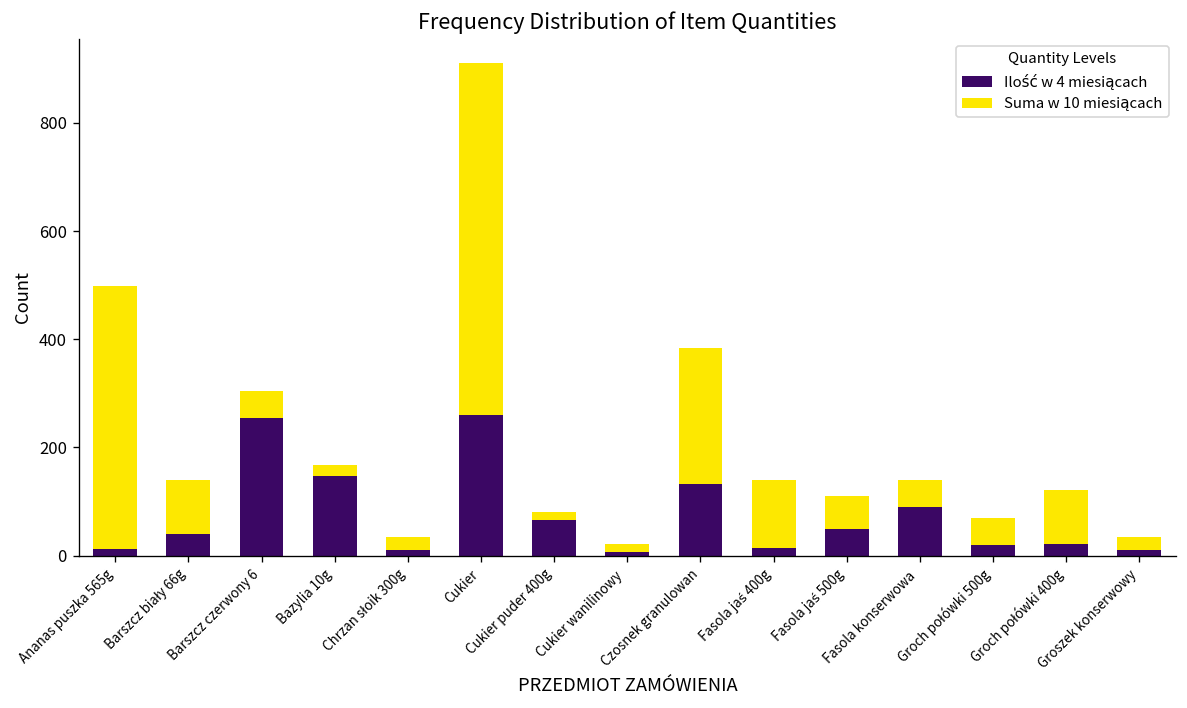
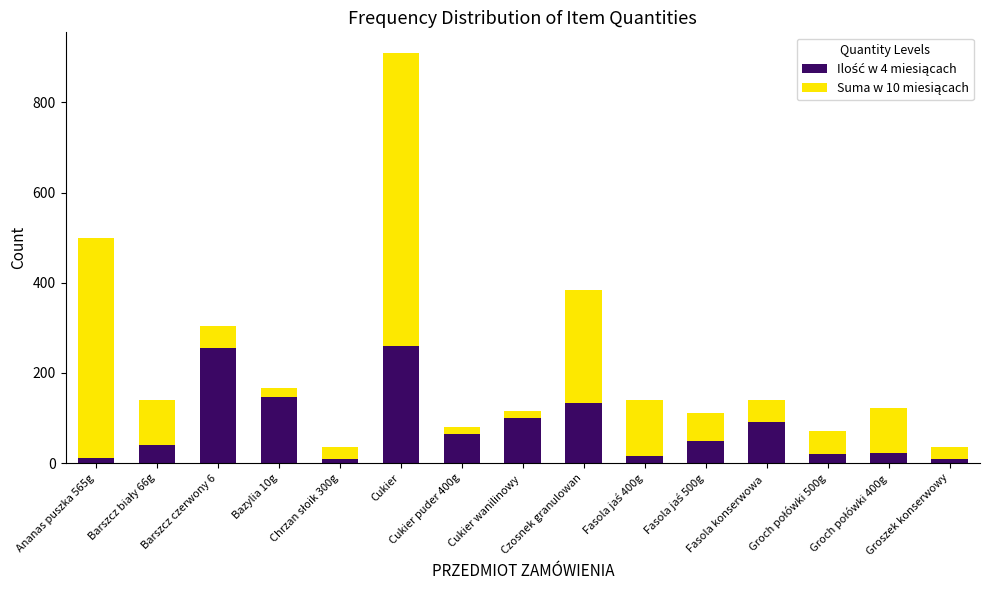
  {
    "Ilość w 4 miesiącach": {
      "Ananas puszka 565g": 10,
      "Barszcz biały 66g": 40,
      "Barszcz czerwony 6": 260,
      "Bazylia 10g": 150,
      "Chrzan słoik 300g": 10,
      "Cukier": 260,
      "Cukier puder 400g": 70,
-     "Cukier wanilinowy": 10,
+     "Cukier wanilinowy": 100,
      "Czosnek granulowan": 130,
      "Fasola jaś 400g": 20,
      "Fasola jaś 500g": 50,
      "Fasola konserwowa": 90,
      "Groch połówki 500g": 20,
      "Groch połówki 400g": 20,
      "Groszek konserwowy": 10
    },
    "Suma w 10 miesiącach": {
      "Ananas puszka 565g": 490,
      "Barszcz biały 66g": 100,
      "Barszcz czerwony 6": 50,
      "Bazylia 10g": 20,
      "Chrzan słoik 300g": 30,
      "Cukier": 650,
      "Cukier puder 400g": 20,
      "Cukier wanilinowy": 20,
      "Czosnek granulowan": 250,
      "Fasola jaś 400g": 130,
      "Fasola jaś 500g": 60,
      "Fasola konserwowa": 50,
      "Groch połówki 500g": 50,
      "Groch połówki 400g": 100,
      "Groszek konserwowy": 30
    }
  }
